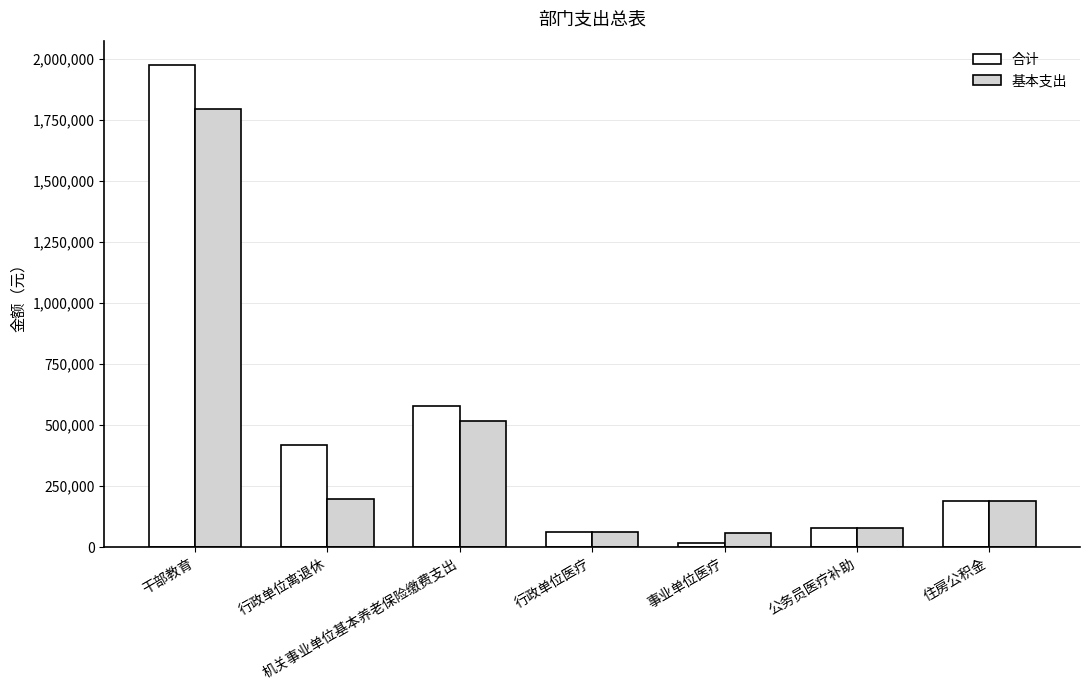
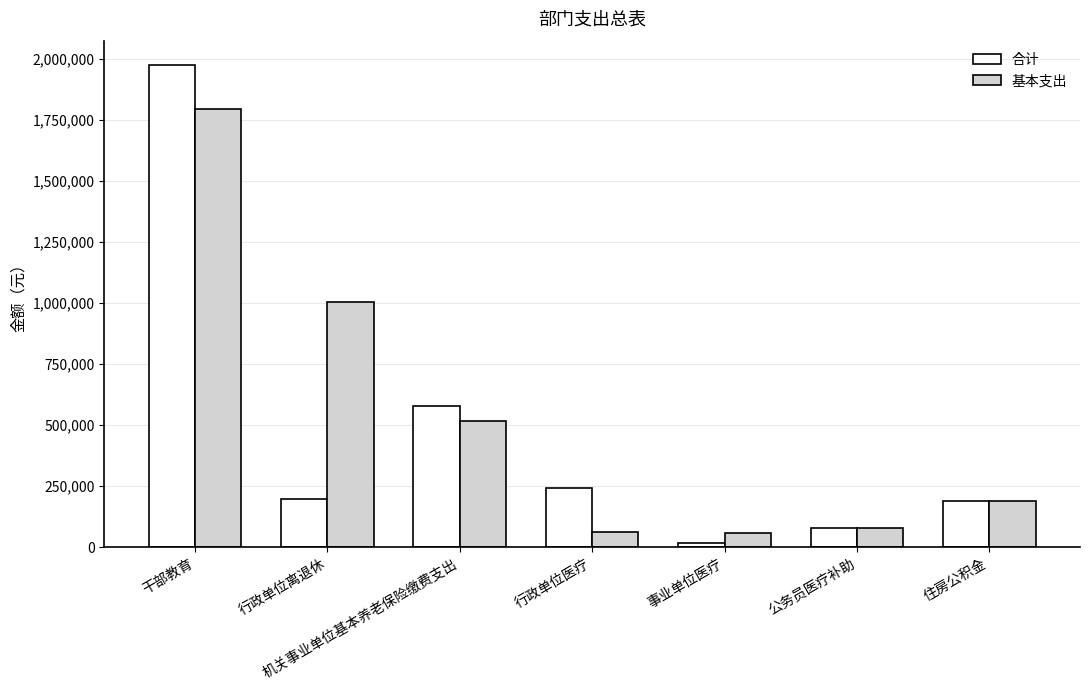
  {
    "合计": {
      "干部教育": "1,980,000",
-     "行政单位离退休": "420,000",
+     "行政单位离退休": "200,000",
      "机关事业单位基本养老保险缴费支出": "580,000",
-     "行政单位医疗": "60,000",
+     "行政单位医疗": "240,000",
      "事业单位医疗": "20,000",
      "公务员医疗补助": "80,000",
      "住房公积金": "190,000"
    },
    "基本支出": {
      "干部教育": "1,800,000",
-     "行政单位离退休": "200,000",
+     "行政单位离退休": "1,010,000",
      "机关事业单位基本养老保险缴费支出": "520,000",
      "行政单位医疗": "60,000",
      "事业单位医疗": "60,000",
      "公务员医疗补助": "80,000",
      "住房公积金": "190,000"
    }
  }
